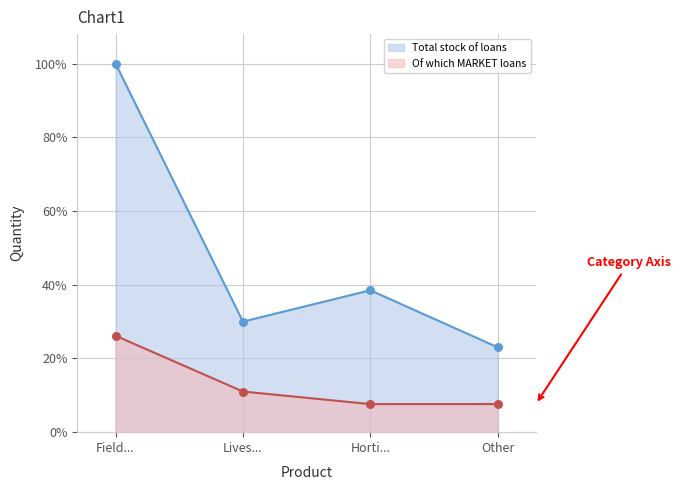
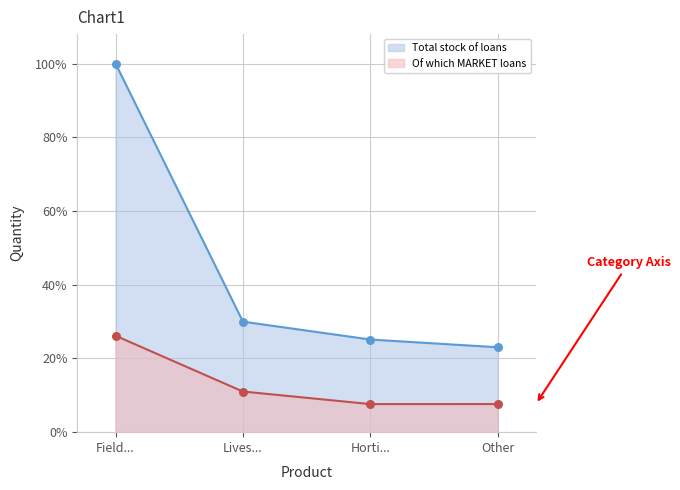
  {
    "Total stock of loans": {
      "Field...": "100%",
      "Lives...": "30%",
-     "Horti...": "38%",
+     "Horti...": "25%",
      "Other": "23%"
    },
    "Of which MARKET loans": {
      "Field...": "26%",
      "Lives...": "11%",
      "Horti...": "8%",
      "Other": "8%"
    }
  }
